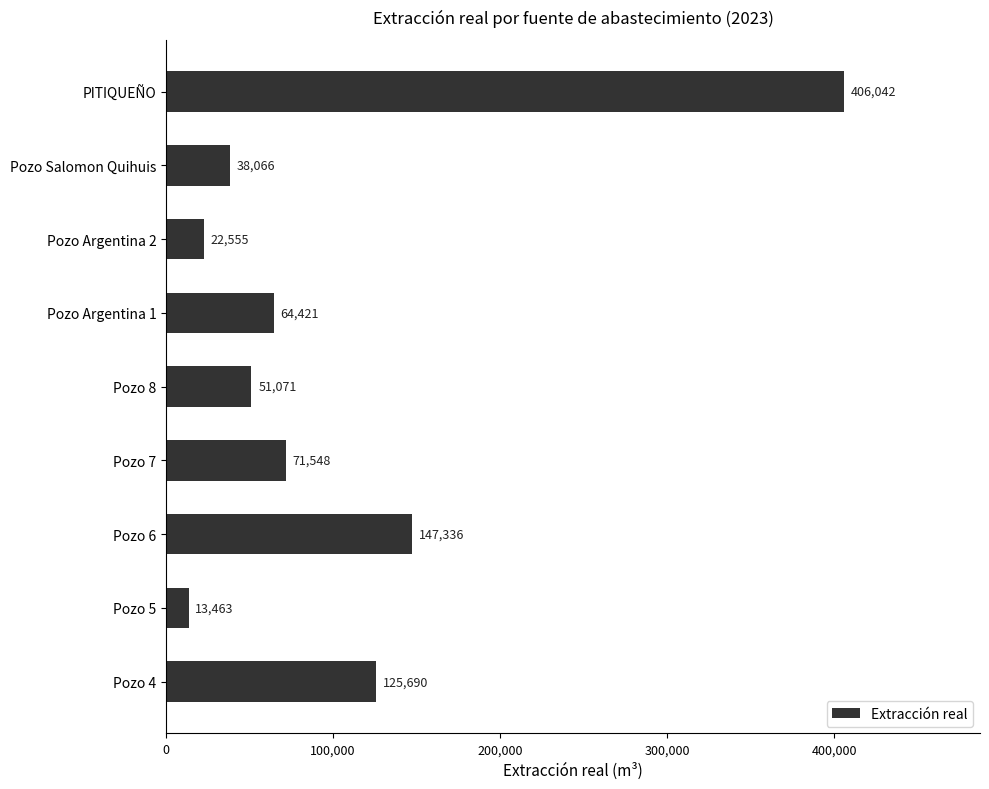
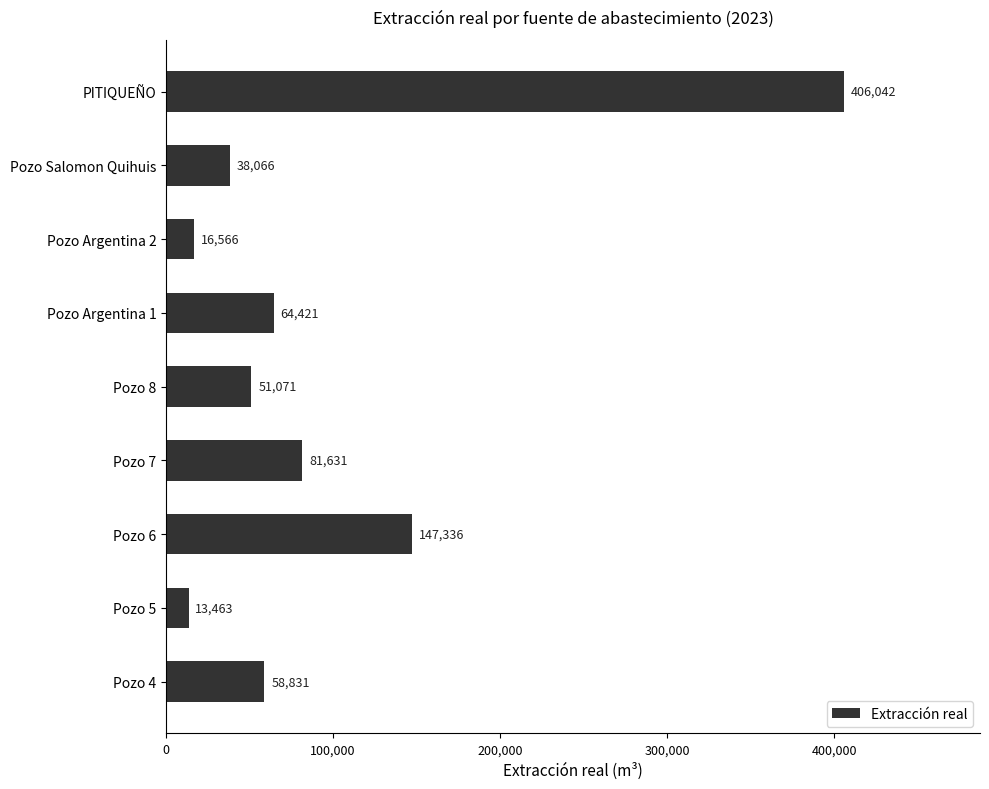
  {
    "PITIQUEÑO": "406,042",
    "Pozo Salomon Quihuis": "38,066",
-   "Pozo Argentina 2": "22,555",
+   "Pozo Argentina 2": "16,566",
    "Pozo Argentina 1": "64,421",
    "Pozo 8": "51,071",
-   "Pozo 7": "71,548",
+   "Pozo 7": "81,631",
    "Pozo 6": "147,336",
    "Pozo 5": "13,463",
-   "Pozo 4": "125,690"
+   "Pozo 4": "58,831"
  }
